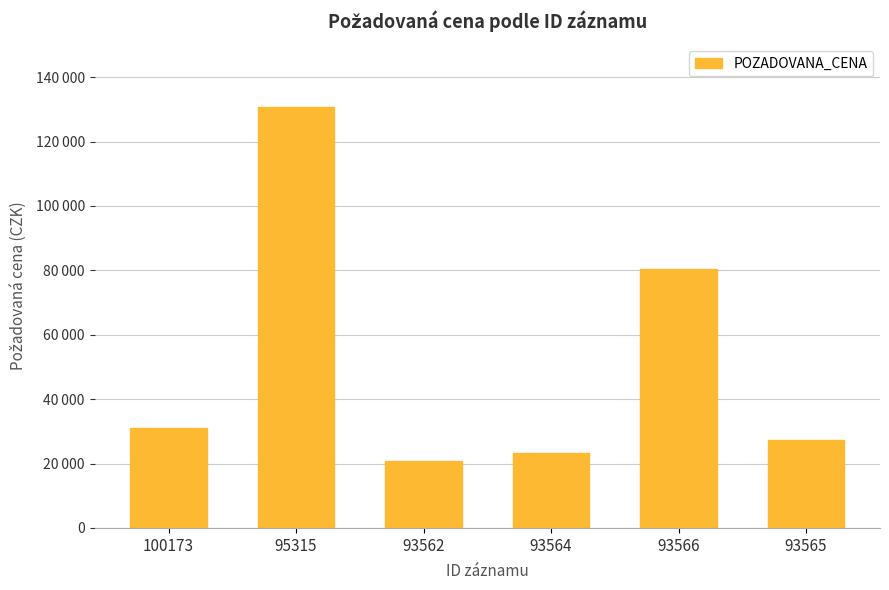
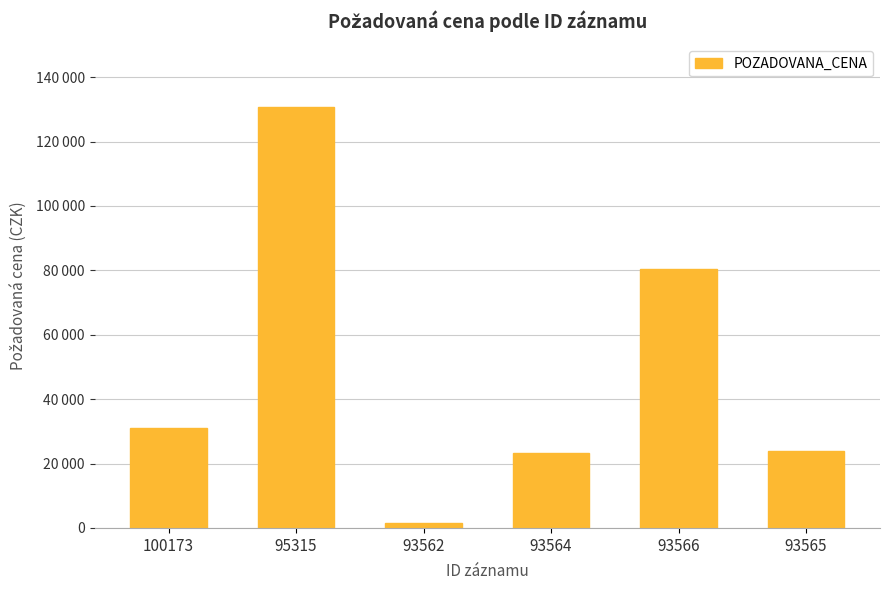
  {
    "100173": 31000,
    "95315": 131000,
-   "93562": 21000,
+   "93562": 2000,
    "93564": 23000,
    "93566": 80000,
-   "93565": 27000
+   "93565": 24000
  }
